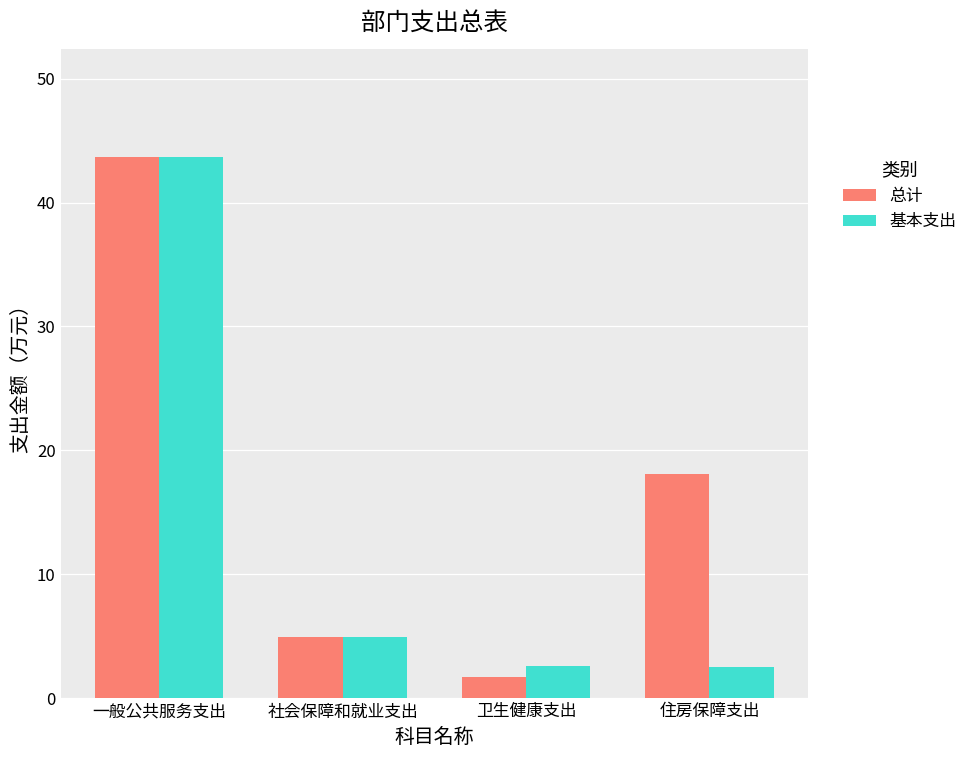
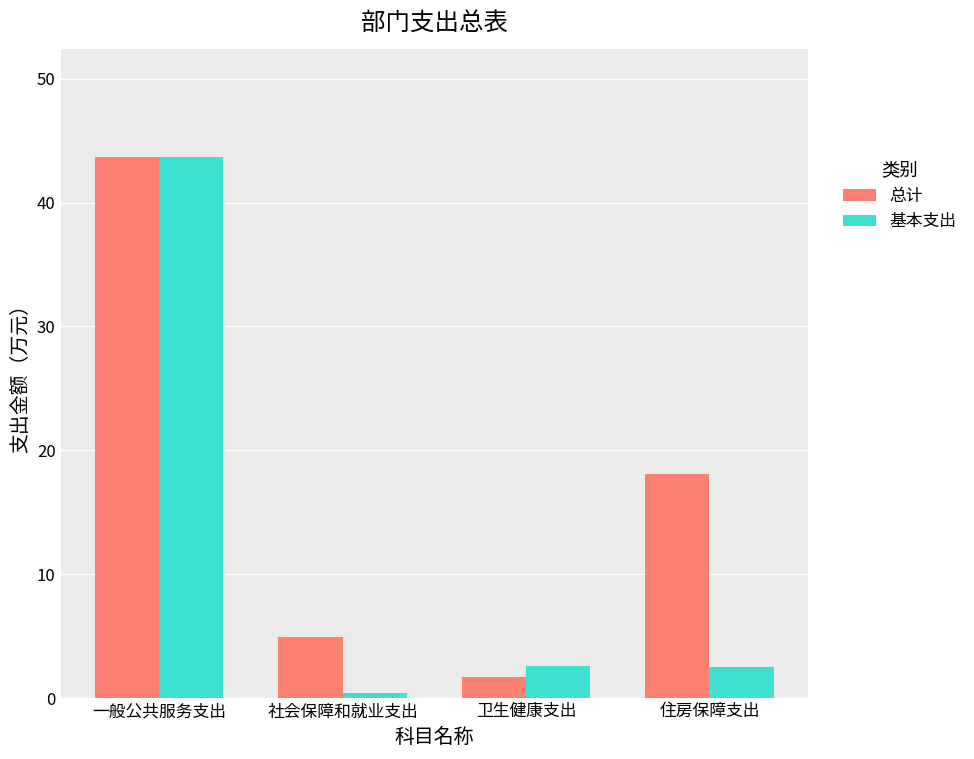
  {
    "总计": {
      "一般公共服务支出": 43.7,
      "社会保障和就业支出": 5.0,
      "卫生健康支出": 1.7,
      "住房保障支出": 18.1
    },
    "基本支出": {
      "一般公共服务支出": 43.7,
-     "社会保障和就业支出": 5.0,
+     "社会保障和就业支出": 0.4,
      "卫生健康支出": 2.6,
      "住房保障支出": 2.5
    }
  }
